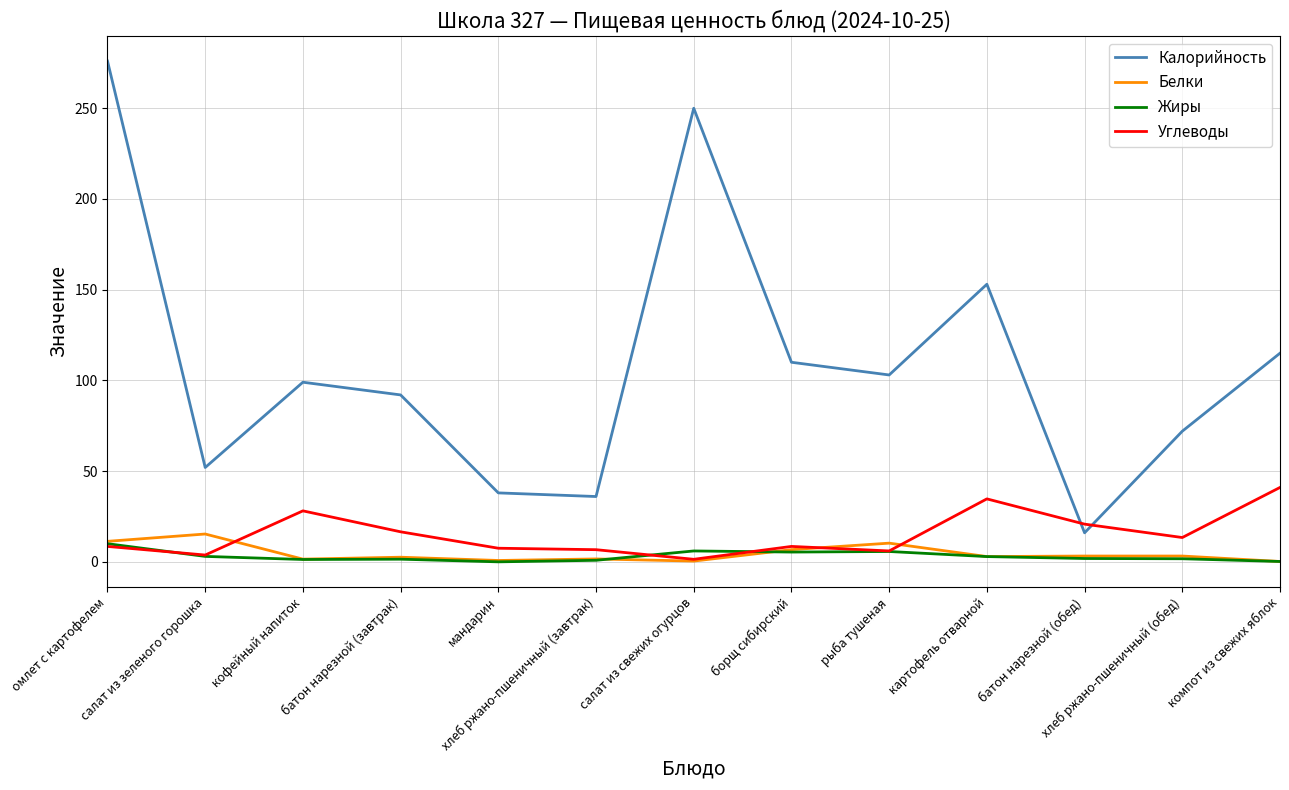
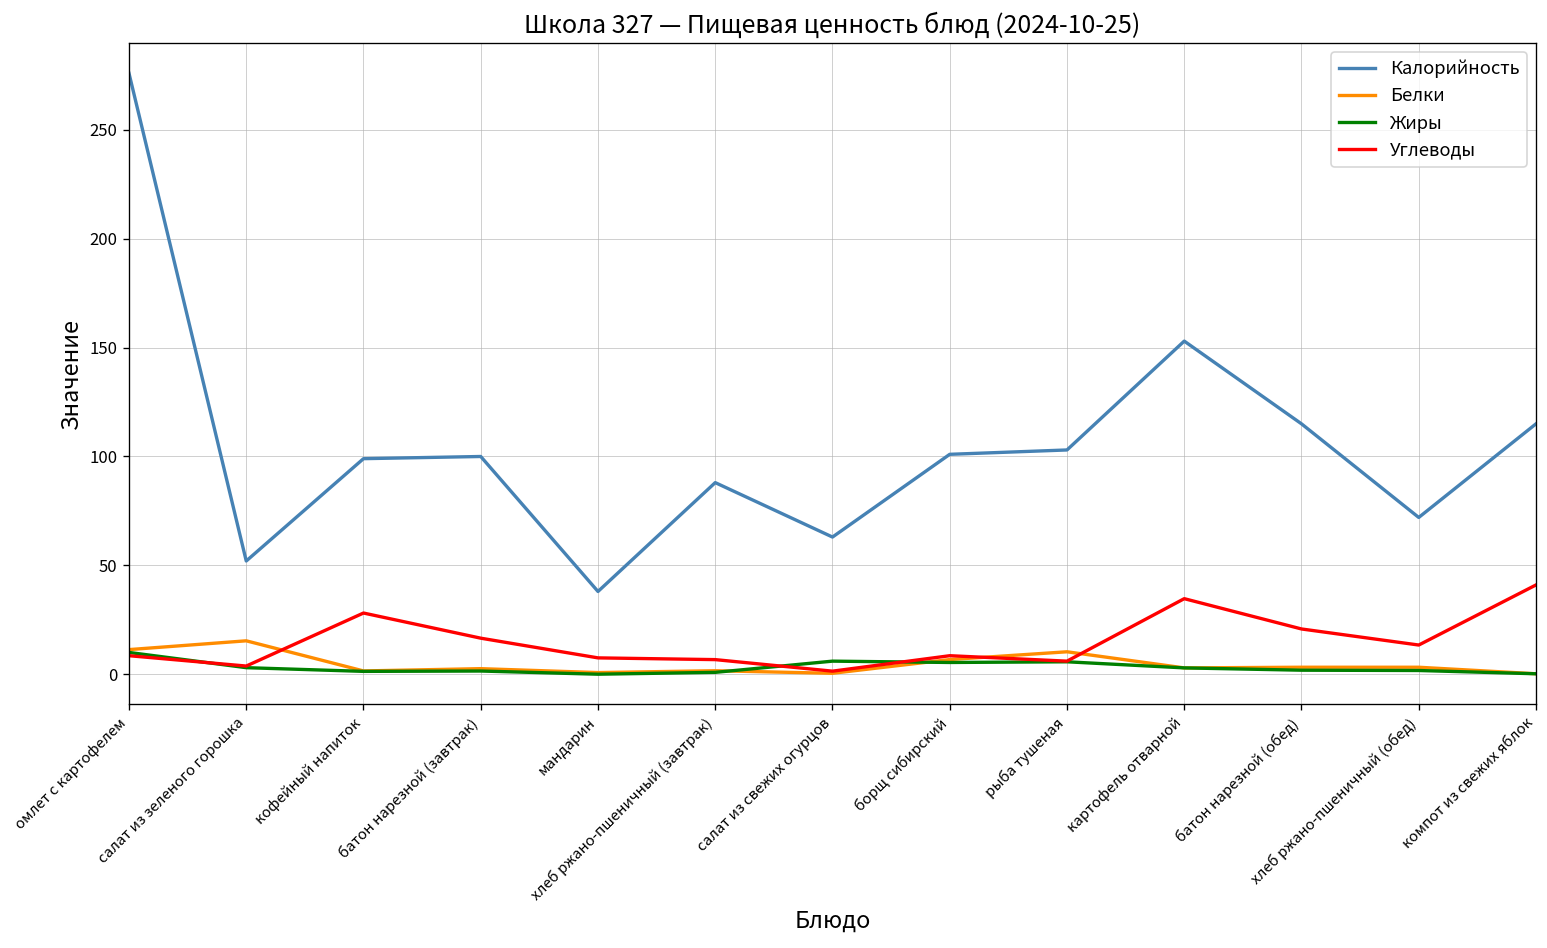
  {
    "Калорийность": {
      "омлет с картофелем": 276,
      "салат из зеленого горошка": 52,
      "кофейный напиток": 99,
-     "батон нарезной (завтрак)": 92,
+     "батон нарезной (завтрак)": 100,
      "мандарин": 38,
-     "хлеб ржано-пшеничный (завтрак)": 36,
-     "салат из свежих огурцов": 250,
-     "борщ сибирский": 110,
+     "хлеб ржано-пшеничный (завтрак)": 88,
+     "салат из свежих огурцов": 63,
+     "борщ сибирский": 101,
      "рыба тушеная": 103,
      "картофель отварной": 153,
-     "батон нарезной (обед)": 16,
+     "батон нарезной (обед)": 115,
      "хлеб ржано-пшеничный (обед)": 72,
      "компот из свежих яблок": 115
    },
    "Белки": {
      "салат из зеленого горошка": 15,
      "рыба тушеная": 10,
      "хлеб ржано-пшеничный (обед)": 3
    },
    "Жиры": {
      "салат из свежих огурцов": 6,
      "хлеб ржано-пшеничный (обед)": 2
    },
    "Углеводы": {
      "омлет с картофелем": 9,
      "кофейный напиток": 28,
      "батон нарезной (завтрак)": 17,
      "мандарин": 8,
      "хлеб ржано-пшеничный (завтрак)": 7,
      "борщ сибирский": 9,
      "картофель отварной": 35,
      "батон нарезной (обед)": 21,
      "хлеб ржано-пшеничный (обед)": 13,
      "компот из свежих яблок": 41
    }
  }
